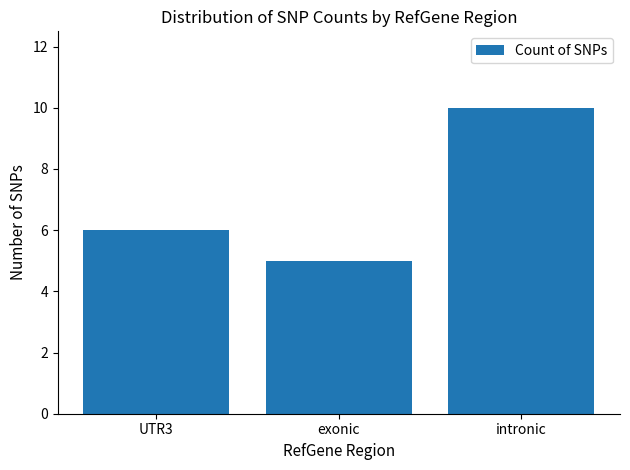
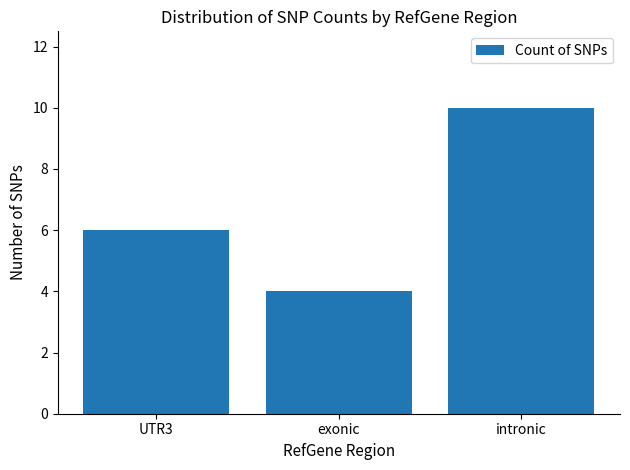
  {
    "UTR3": 6,
-   "exonic": 5,
+   "exonic": 4,
    "intronic": 10
  }
